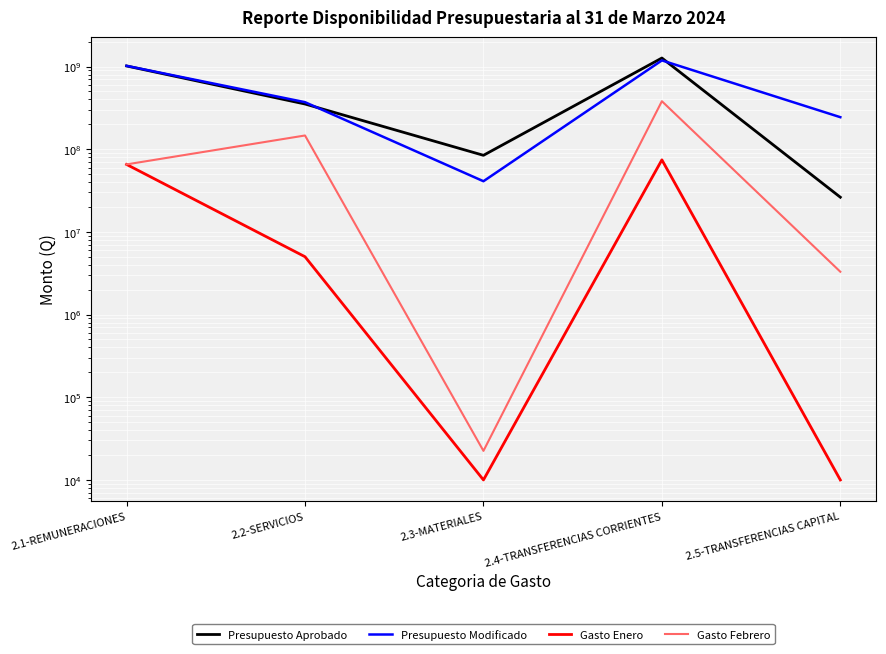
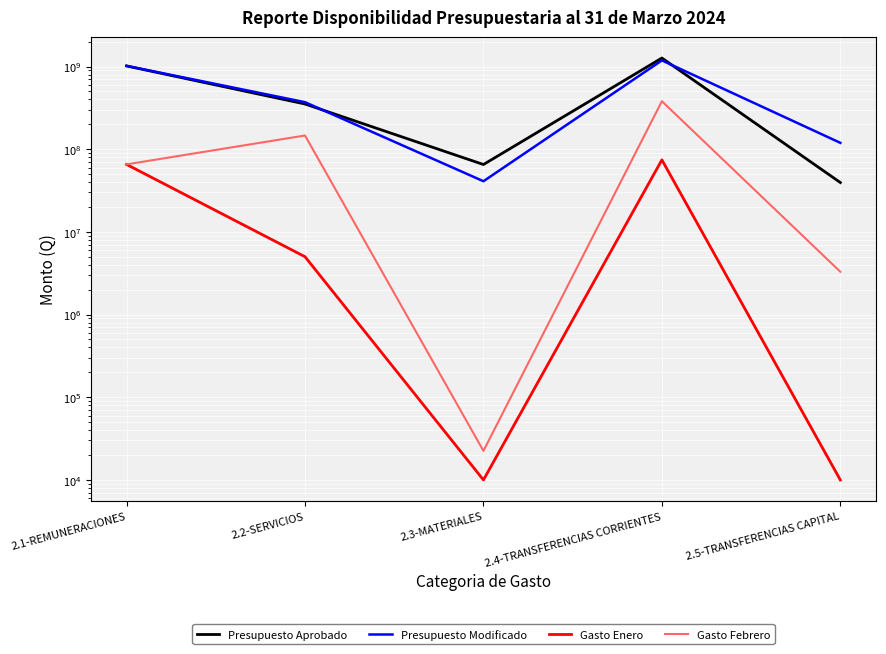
  {
    "Presupuesto Aprobado": {
-     "2.3-MATERIALES": 80000000,
-     "2.5-TRANSFERENCIAS CAPITAL": 26000000
+     "2.3-MATERIALES": 70000000,
+     "2.5-TRANSFERENCIAS CAPITAL": 40000000
    },
    "Presupuesto Modificado": {
      "2.3-MATERIALES": 40000000,
-     "2.5-TRANSFERENCIAS CAPITAL": 240000000
+     "2.5-TRANSFERENCIAS CAPITAL": 120000000
    },
    "Gasto Enero": {
      "2.2-SERVICIOS": 5000000,
      "2.3-MATERIALES": 10000,
      "2.4-TRANSFERENCIAS CORRIENTES": 70000000,
      "2.5-TRANSFERENCIAS CAPITAL": 10000
    },
    "Gasto Febrero": {
      "2.2-SERVICIOS": 150000000,
      "2.3-MATERIALES": 22000,
      "2.4-TRANSFERENCIAS CORRIENTES": 400000000,
      "2.5-TRANSFERENCIAS CAPITAL": 3300000
    }
  }
